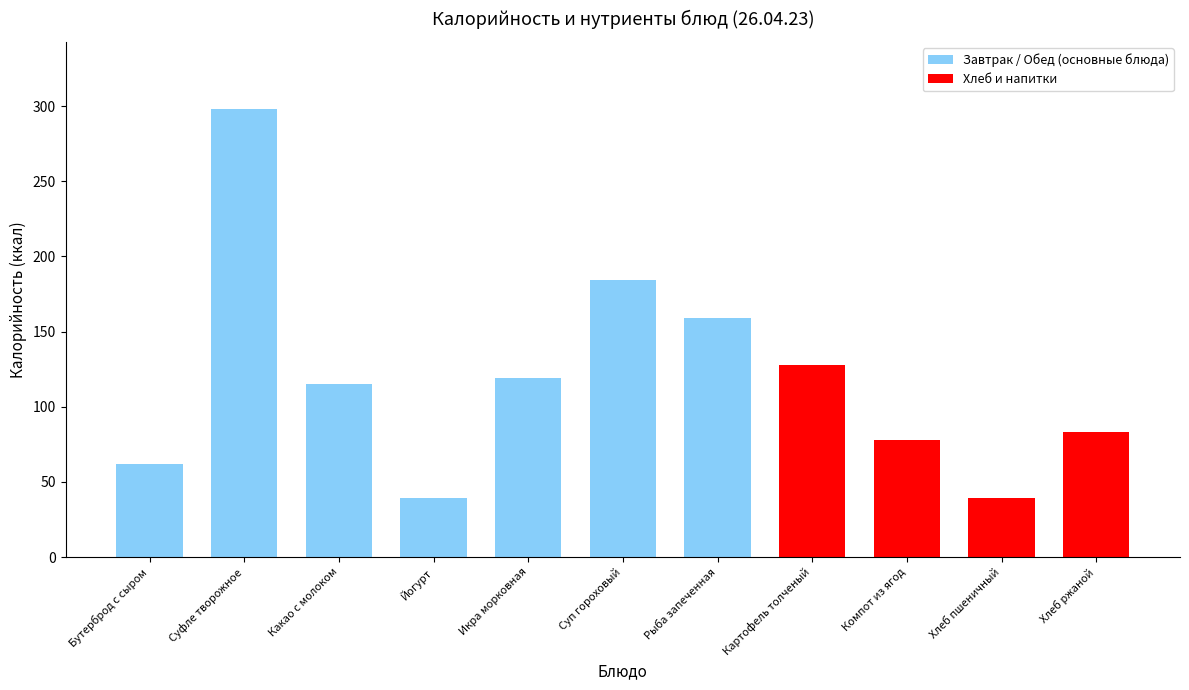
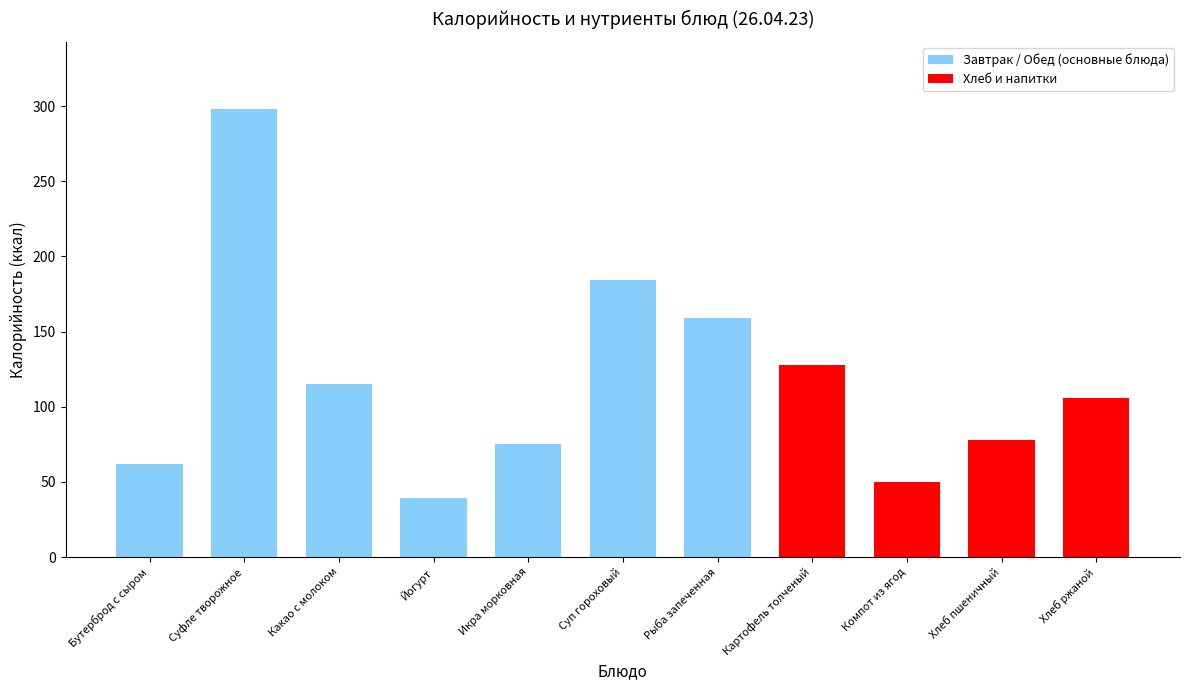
  {
    "Бутерброд с сыром": 62,
    "Суфле творожное": 298,
    "Какао с молоком": 115,
    "Йогурт": 39,
-   "Икра морковная": 119,
+   "Икра морковная": 75,
    "Суп гороховый": 184,
    "Рыба запеченная": 159,
    "Картофель толченый": 128,
-   "Компот из ягод": 78,
-   "Хлеб пшеничный": 39,
-   "Хлеб ржаной": 83
+   "Компот из ягод": 50,
+   "Хлеб пшеничный": 78,
+   "Хлеб ржаной": 106
  }
